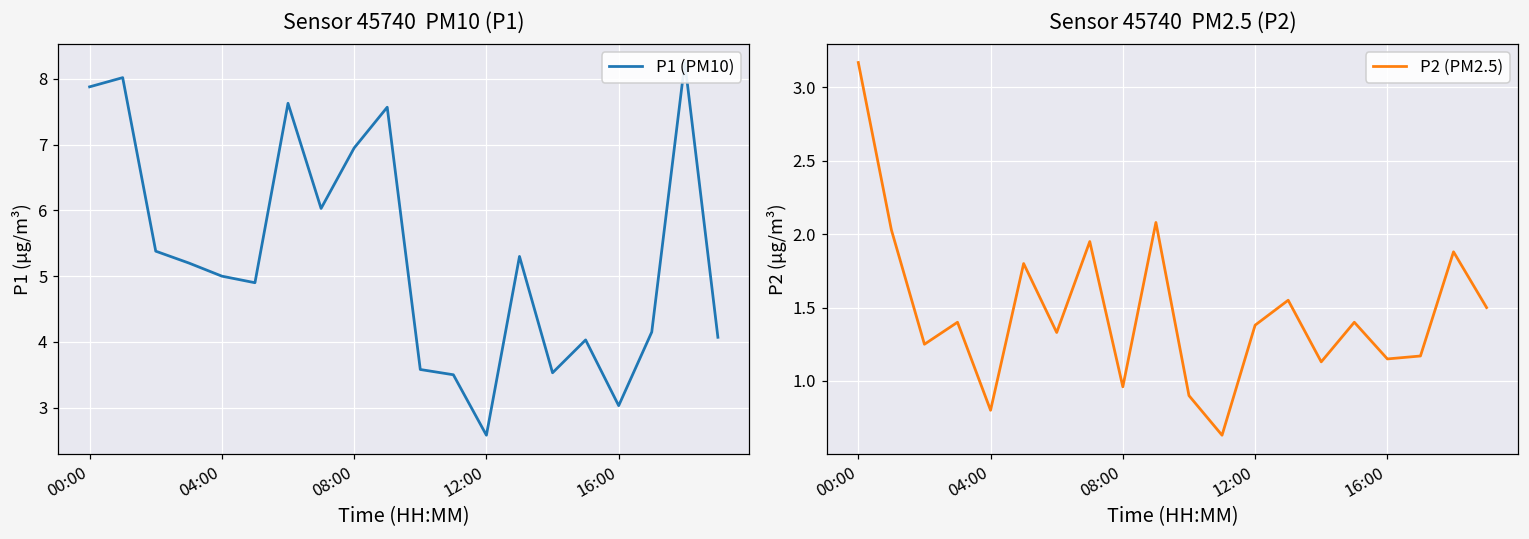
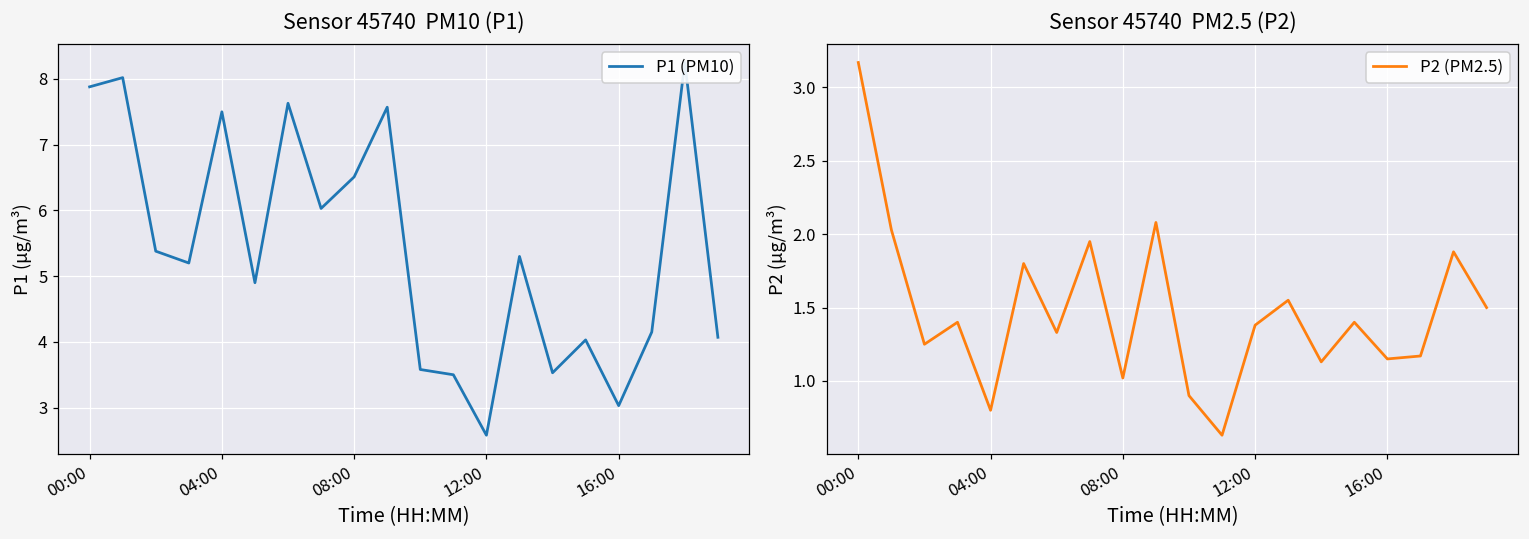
  {
    "Sensor 45740 PM10 (P1)": {
      "00:00": 7.9,
-     "04:00": 5.0,
-     "08:00": 7.0,
+     "04:00": 7.5,
+     "08:00": 6.5,
      "12:00": 2.6,
      "16:00": 3.0
    },
    "Sensor 45740 PM2.5 (P2)": {
      "00:00": 3.17,
      "04:00": 0.80,
-     "08:00": 0.96,
+     "08:00": 1.02,
      "12:00": 1.38,
      "16:00": 1.15
    }
  }
